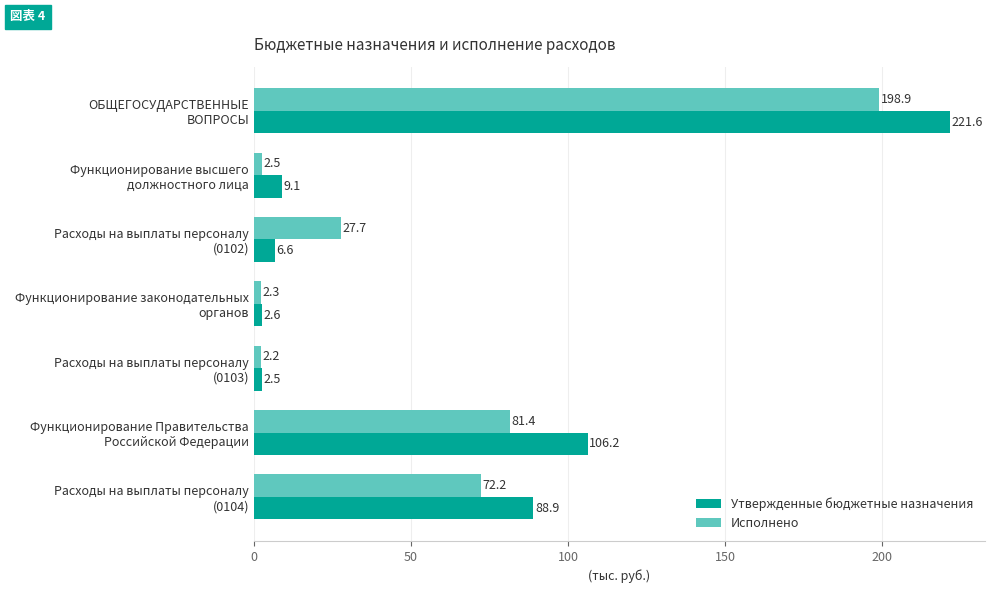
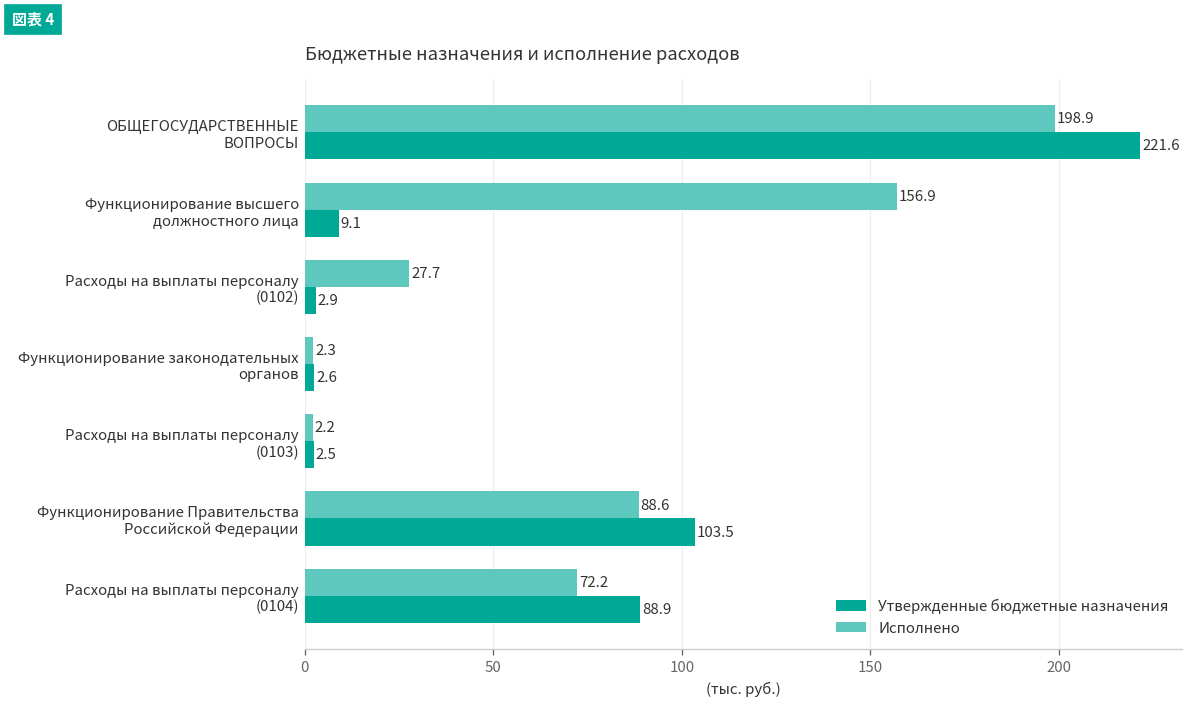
  {
    "Утвержденные бюджетные назначения": {
      "ОБЩЕГОСУДАРСТВЕННЫЕ ВОПРОСЫ": 221.6,
      "Функционирование высшего должностного лица": 9.1,
-     "Расходы на выплаты персоналу (0102)": 6.6,
+     "Расходы на выплаты персоналу (0102)": 2.9,
      "Функционирование законодательных органов": 2.6,
      "Расходы на выплаты персоналу (0103)": 2.5,
-     "Функционирование Правительства Российской Федерации": 106.2,
+     "Функционирование Правительства Российской Федерации": 103.5,
      "Расходы на выплаты персоналу (0104)": 88.9
    },
    "Исполнено": {
      "ОБЩЕГОСУДАРСТВЕННЫЕ ВОПРОСЫ": 198.9,
-     "Функционирование высшего должностного лица": 2.5,
+     "Функционирование высшего должностного лица": 156.9,
      "Расходы на выплаты персоналу (0102)": 27.7,
      "Функционирование законодательных органов": 2.3,
      "Расходы на выплаты персоналу (0103)": 2.2,
-     "Функционирование Правительства Российской Федерации": 81.4,
+     "Функционирование Правительства Российской Федерации": 88.6,
      "Расходы на выплаты персоналу (0104)": 72.2
    }
  }
